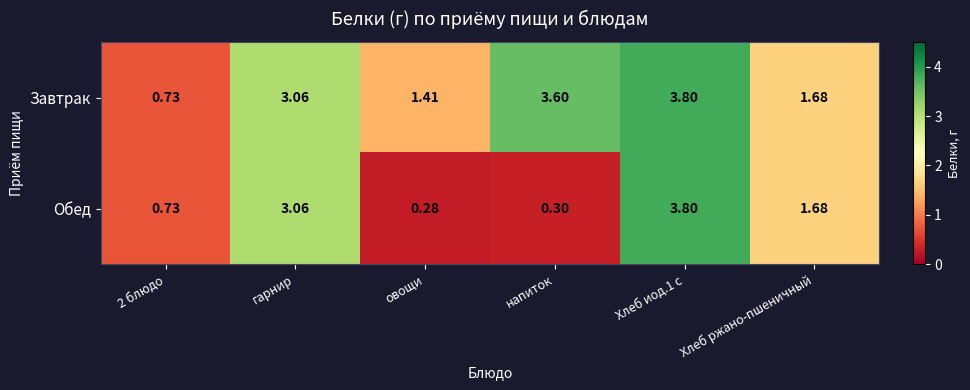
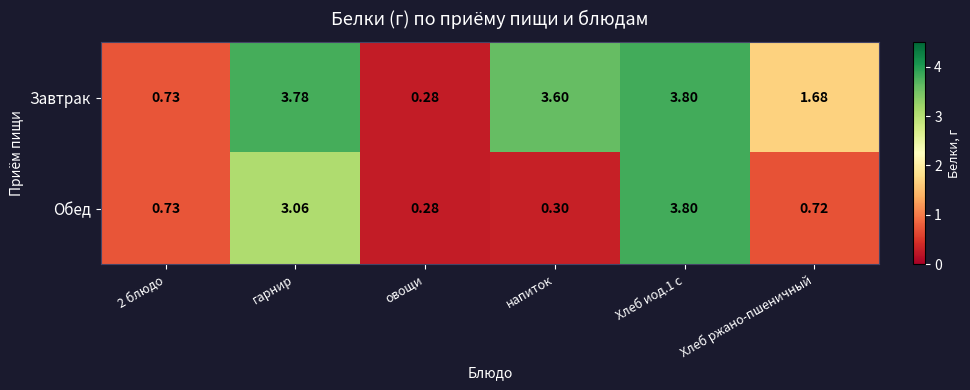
  {
    "Завтрак": {
      "2 блюдо": 0.73,
-     "гарнир": 3.06,
-     "овощи": 1.41,
+     "гарнир": 3.78,
+     "овощи": 0.28,
      "напиток": 3.60,
      "Хлеб иод.1 с": 3.80,
      "Хлеб ржано-пшеничный": 1.68
    },
    "Обед": {
      "2 блюдо": 0.73,
      "гарнир": 3.06,
      "овощи": 0.28,
      "напиток": 0.30,
      "Хлеб иод.1 с": 3.80,
-     "Хлеб ржано-пшеничный": 1.68
+     "Хлеб ржано-пшеничный": 0.72
    }
  }
